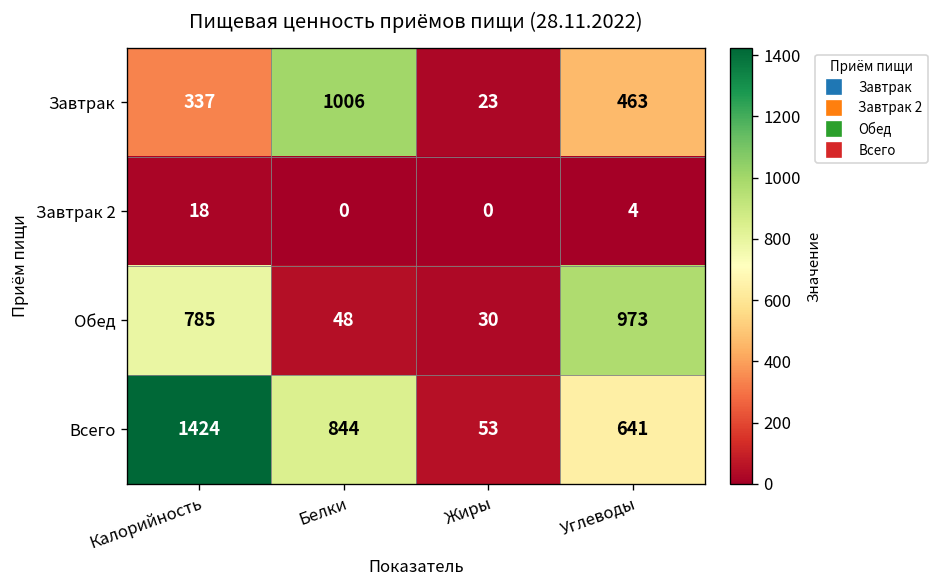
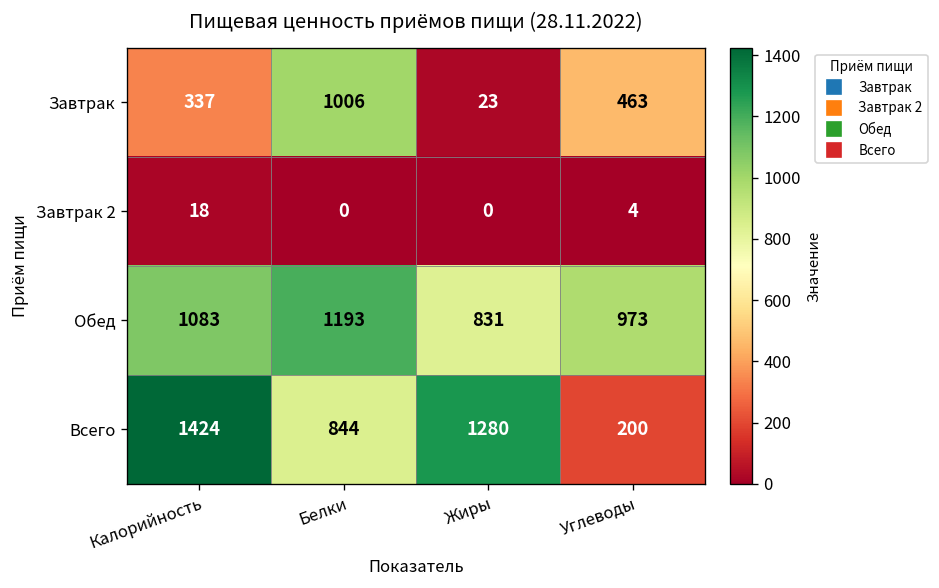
  {
    "Завтрак": {
      "Калорийность": 337,
      "Белки": 1006,
      "Жиры": 23,
      "Углеводы": 463
    },
    "Завтрак 2": {
      "Калорийность": 18,
      "Белки": 0,
      "Жиры": 0,
      "Углеводы": 4
    },
    "Обед": {
-     "Калорийность": 785,
-     "Белки": 48,
-     "Жиры": 30,
+     "Калорийность": 1083,
+     "Белки": 1193,
+     "Жиры": 831,
      "Углеводы": 973
    },
    "Всего": {
      "Калорийность": 1424,
      "Белки": 844,
-     "Жиры": 53,
-     "Углеводы": 641
+     "Жиры": 1280,
+     "Углеводы": 200
    }
  }
